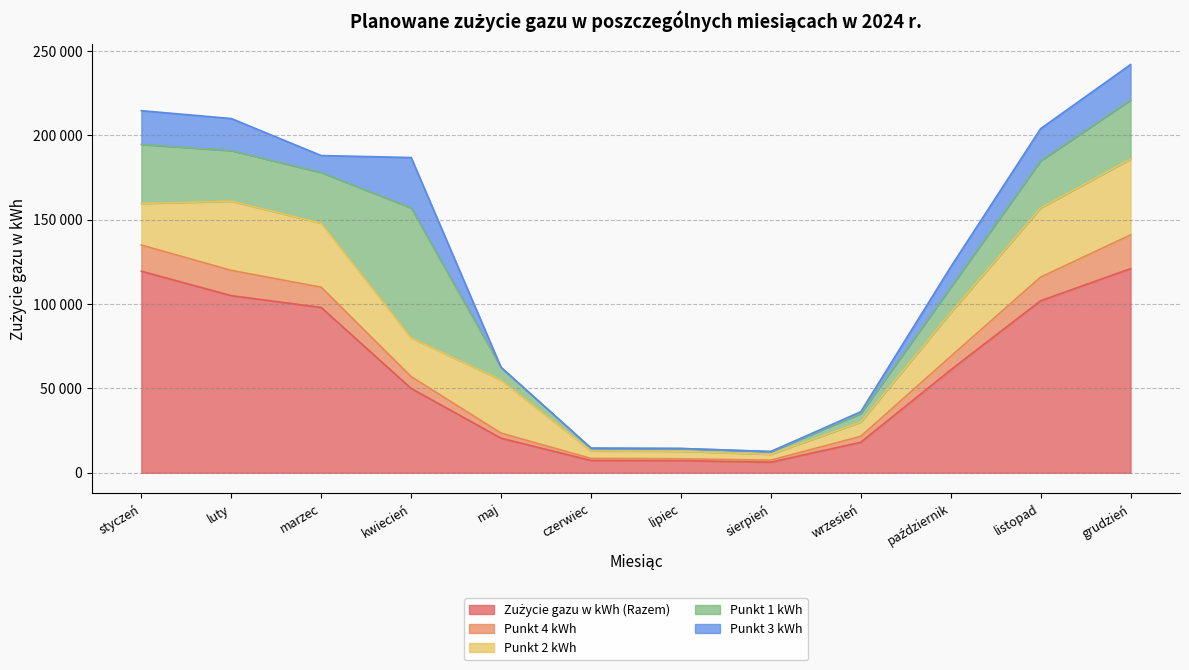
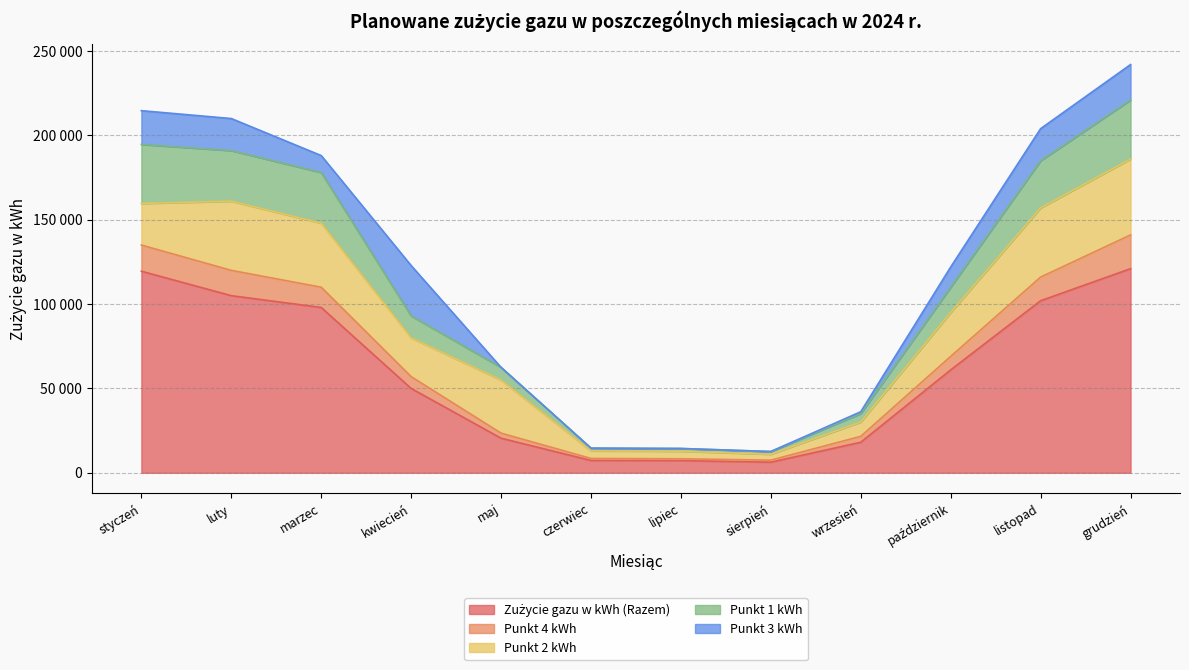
  {
    "Punkt 2 kWh": {
      "styczeń": 25000,
      "luty": 41000,
      "marzec": 38000,
      "kwiecień": 23000,
      "maj": 31000,
      "czerwiec": 5000,
      "lipiec": 5000,
      "sierpień": 4000,
      "wrzesień": 9000,
      "październik": 26000,
      "listopad": 41000,
      "grudzień": 45000
    },
    "Punkt 1 kWh": {
      "styczeń": 35000,
      "luty": 30000,
      "marzec": 30000,
-     "kwiecień": 77000,
+     "kwiecień": 13000,
      "październik": 15000,
      "listopad": 28000,
      "grudzień": 35000
    },
    "Punkt 3 kWh": {
      "styczeń": 20000,
      "luty": 19000,
      "marzec": 10000,
      "kwiecień": 30000,
      "październik": 12000,
      "listopad": 19000,
      "grudzień": 21000
    }
  }
